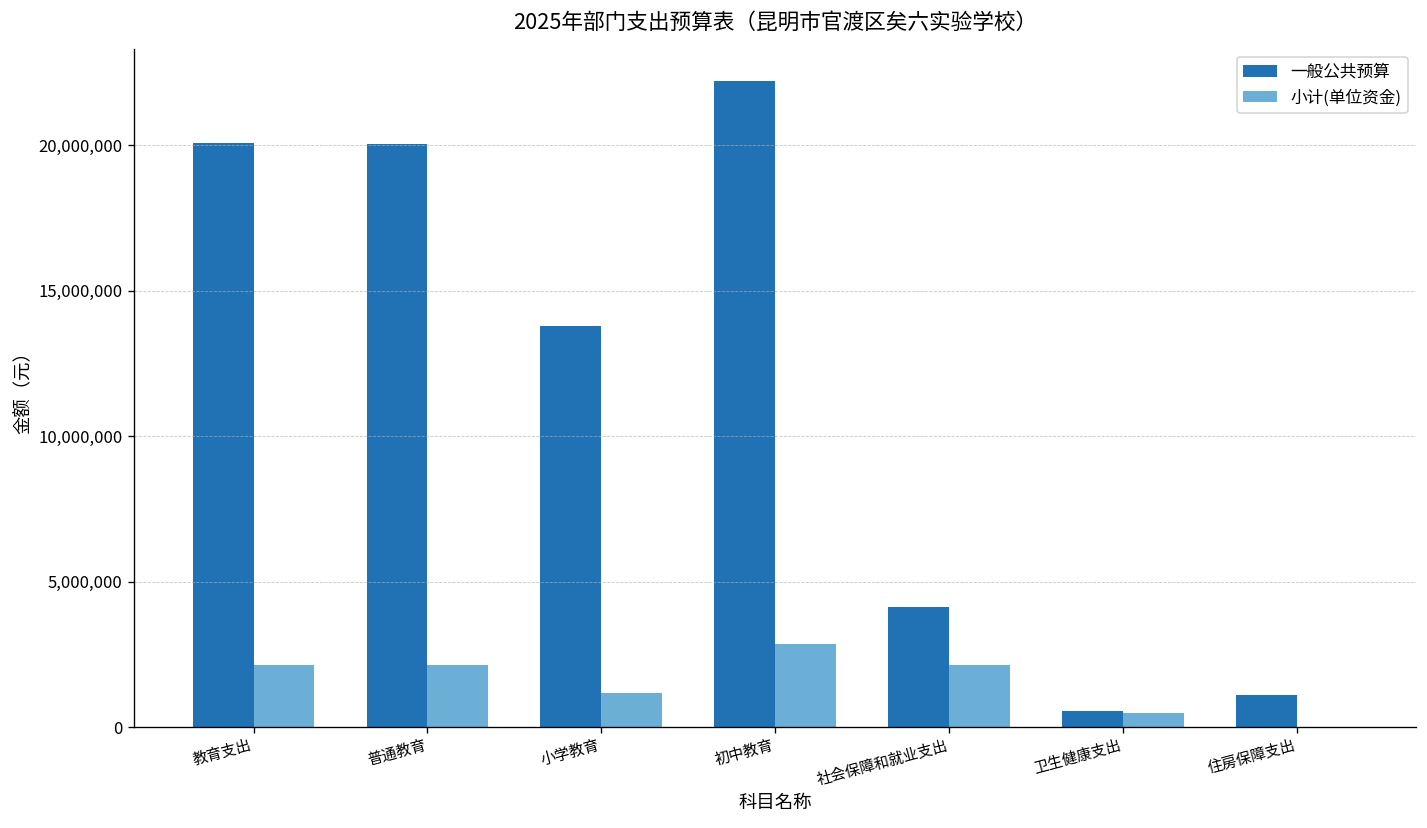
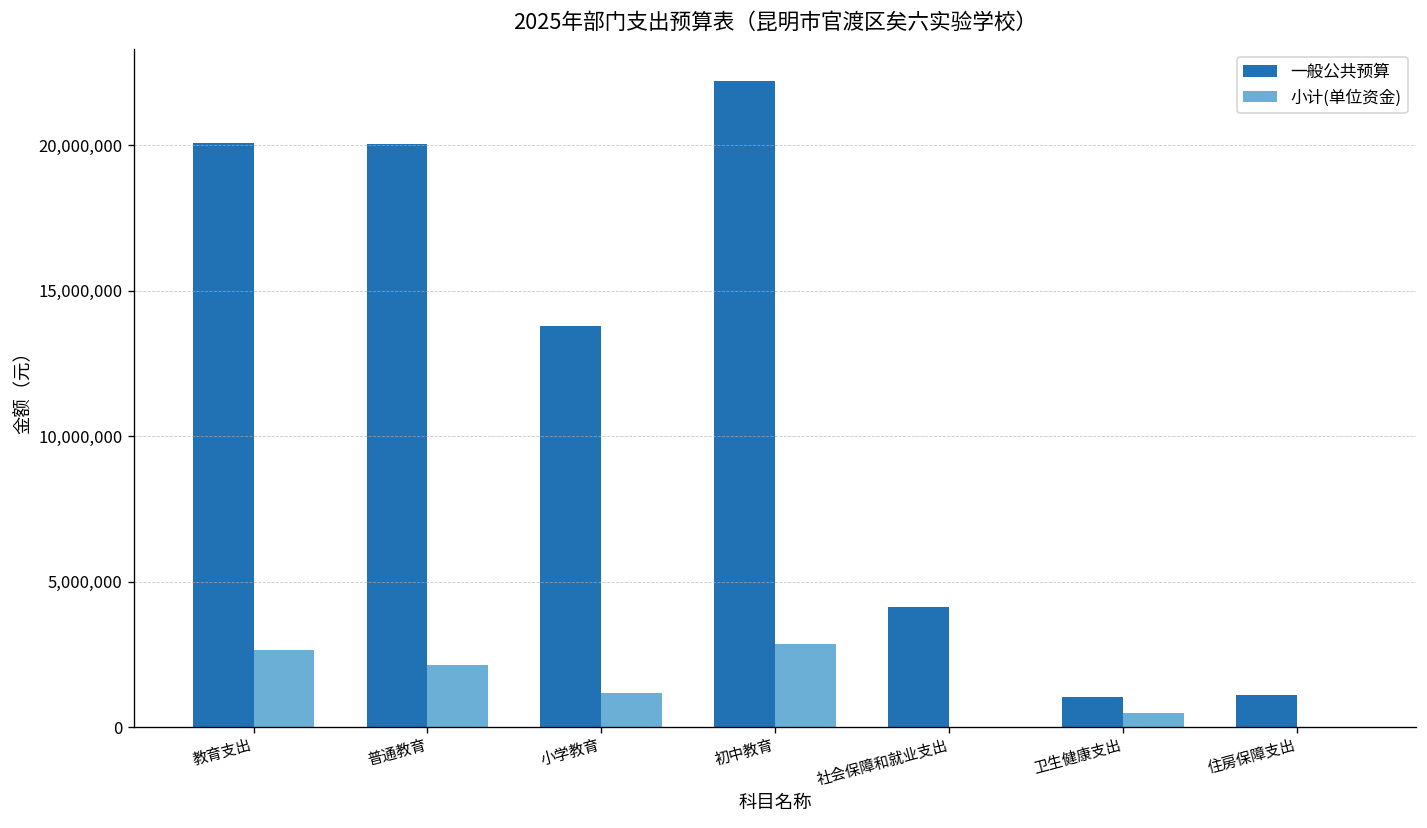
  {
    "一般公共预算": {
      "教育支出": "20,100,000",
      "普通教育": "20,000,000",
      "小学教育": "13,800,000",
      "初中教育": "22,200,000",
      "社会保障和就业支出": "4,100,000",
-     "卫生健康支出": "600,000",
+     "卫生健康支出": "1,000,000",
      "住房保障支出": "1,100,000"
    },
    "小计(单位资金)": {
-     "教育支出": "2,100,000",
+     "教育支出": "2,600,000",
      "普通教育": "2,100,000",
      "小学教育": "1,200,000",
      "初中教育": "2,900,000",
-     "社会保障和就业支出": "2,100,000",
+     "社会保障和就业支出": "0",
      "卫生健康支出": "500,000",
      "住房保障支出": "0"
    }
  }
